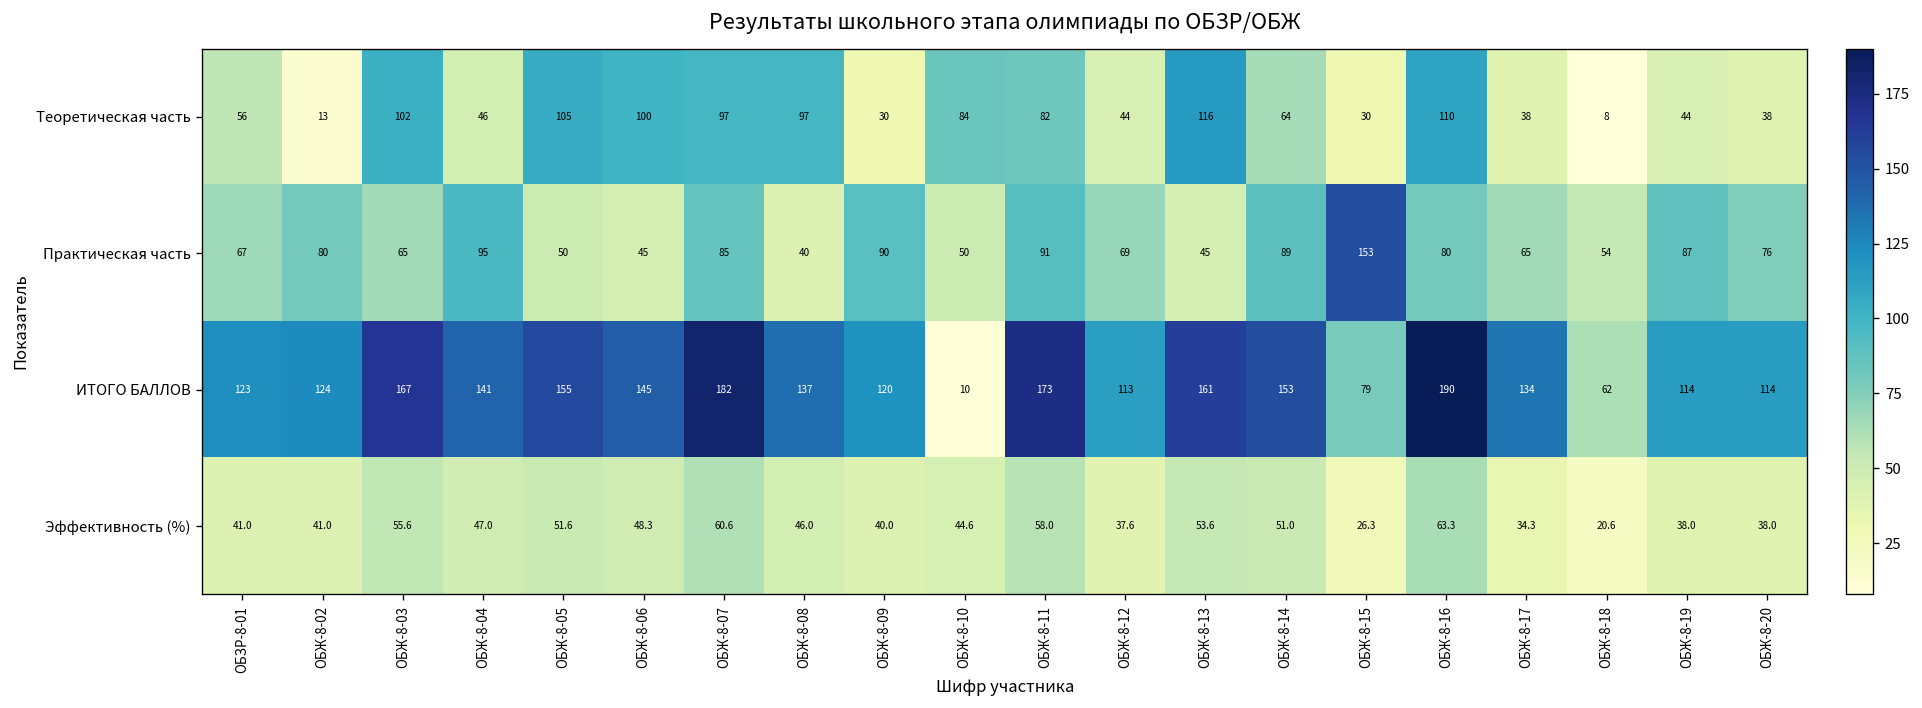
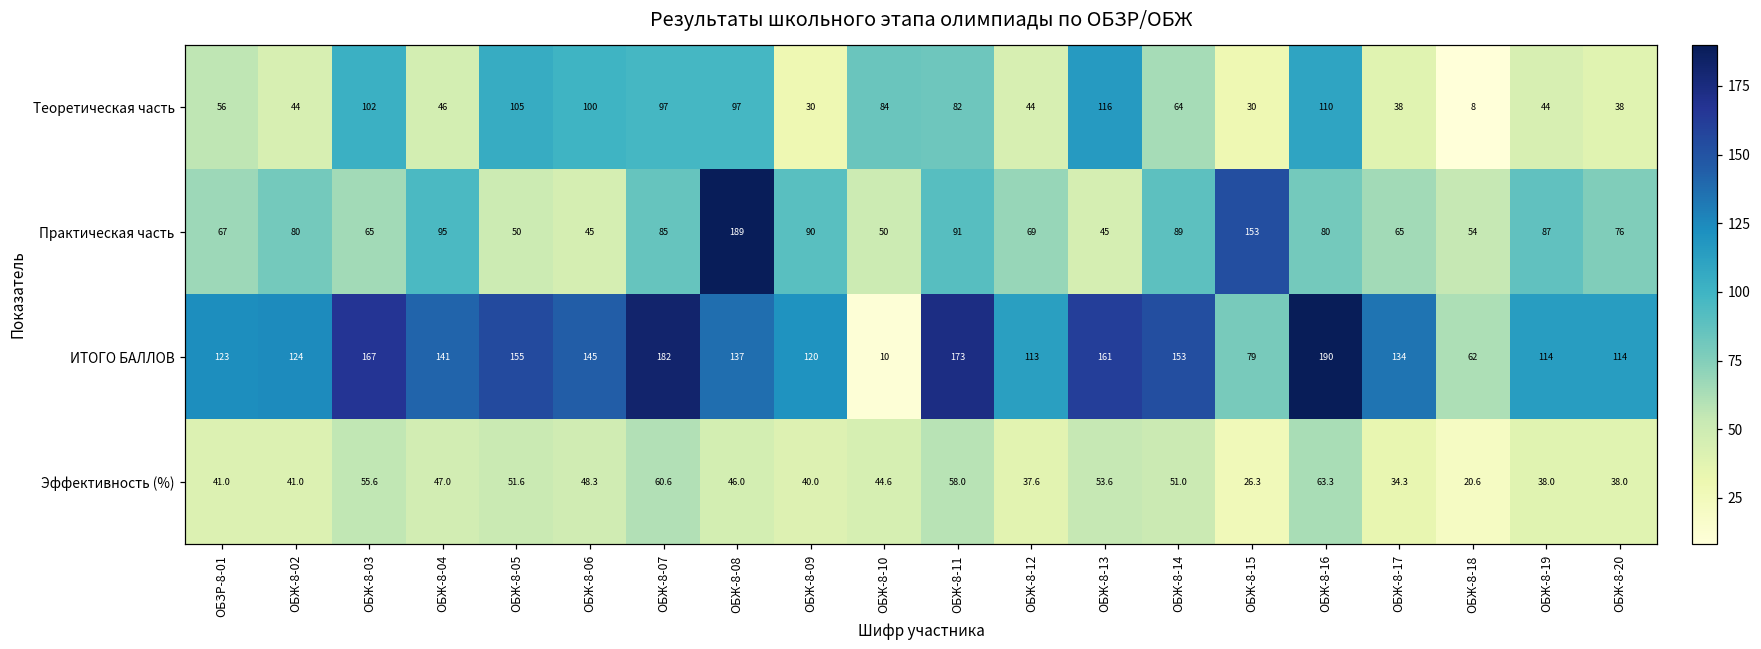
  {
    "Теоретическая часть": {
      "ОБЗР-8-01": 56,
-     "ОБЖ-8-02": 13,
+     "ОБЖ-8-02": 44,
      "ОБЖ-8-03": 102,
      "ОБЖ-8-04": 46,
      "ОБЖ-8-05": 105,
      "ОБЖ-8-06": 100,
      "ОБЖ-8-07": 97,
      "ОБЖ-8-08": 97,
      "ОБЖ-8-09": 30,
      "ОБЖ-8-10": 84,
      "ОБЖ-8-11": 82,
      "ОБЖ-8-12": 44,
      "ОБЖ-8-13": 116,
      "ОБЖ-8-14": 64,
      "ОБЖ-8-15": 30,
      "ОБЖ-8-16": 110,
      "ОБЖ-8-17": 38,
      "ОБЖ-8-18": 8,
      "ОБЖ-8-19": 44,
      "ОБЖ-8-20": 38
    },
    "Практическая часть": {
      "ОБЗР-8-01": 67,
      "ОБЖ-8-02": 80,
      "ОБЖ-8-03": 65,
      "ОБЖ-8-04": 95,
      "ОБЖ-8-05": 50,
      "ОБЖ-8-06": 45,
      "ОБЖ-8-07": 85,
-     "ОБЖ-8-08": 40,
+     "ОБЖ-8-08": 189,
      "ОБЖ-8-09": 90,
      "ОБЖ-8-10": 50,
      "ОБЖ-8-11": 91,
      "ОБЖ-8-12": 69,
      "ОБЖ-8-13": 45,
      "ОБЖ-8-14": 89,
      "ОБЖ-8-15": 153,
      "ОБЖ-8-16": 80,
      "ОБЖ-8-17": 65,
      "ОБЖ-8-18": 54,
      "ОБЖ-8-19": 87,
      "ОБЖ-8-20": 76
    },
    "ИТОГО БАЛЛОВ": {
      "ОБЗР-8-01": 123,
      "ОБЖ-8-02": 124,
      "ОБЖ-8-03": 167,
      "ОБЖ-8-04": 141,
      "ОБЖ-8-05": 155,
      "ОБЖ-8-06": 145,
      "ОБЖ-8-07": 182,
      "ОБЖ-8-08": 137,
      "ОБЖ-8-09": 120,
      "ОБЖ-8-10": 10,
      "ОБЖ-8-11": 173,
      "ОБЖ-8-12": 113,
      "ОБЖ-8-13": 161,
      "ОБЖ-8-14": 153,
      "ОБЖ-8-15": 79,
      "ОБЖ-8-16": 190,
      "ОБЖ-8-17": 134,
      "ОБЖ-8-18": 62,
      "ОБЖ-8-19": 114,
      "ОБЖ-8-20": 114
    },
    "Эффективность (%)": {
      "ОБЗР-8-01": 41.0,
      "ОБЖ-8-02": 41.0,
      "ОБЖ-8-03": 55.6,
      "ОБЖ-8-04": 47.0,
      "ОБЖ-8-05": 51.6,
      "ОБЖ-8-06": 48.3,
      "ОБЖ-8-07": 60.6,
      "ОБЖ-8-08": 46.0,
      "ОБЖ-8-09": 40.0,
      "ОБЖ-8-10": 44.6,
      "ОБЖ-8-11": 58.0,
      "ОБЖ-8-12": 37.6,
      "ОБЖ-8-13": 53.6,
      "ОБЖ-8-14": 51.0,
      "ОБЖ-8-15": 26.3,
      "ОБЖ-8-16": 63.3,
      "ОБЖ-8-17": 34.3,
      "ОБЖ-8-18": 20.6,
      "ОБЖ-8-19": 38.0,
      "ОБЖ-8-20": 38.0
    }
  }
